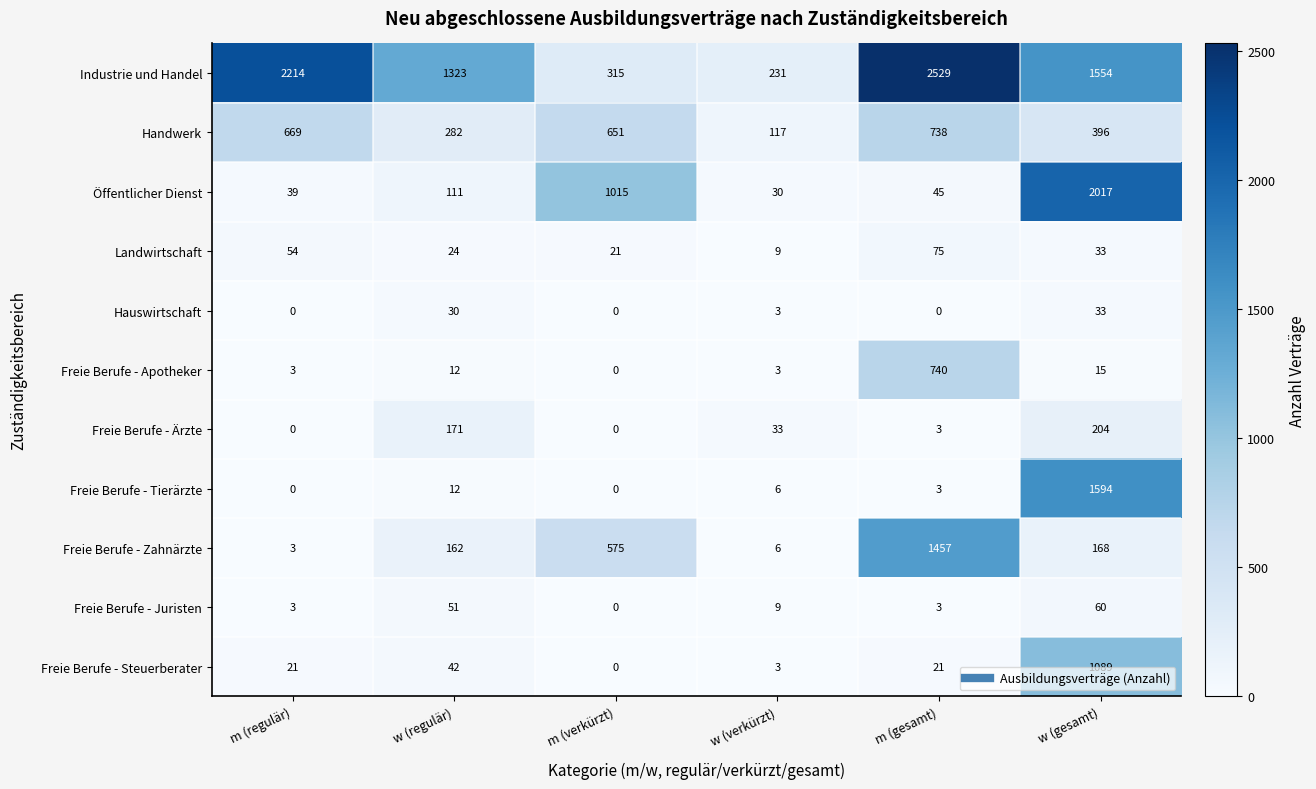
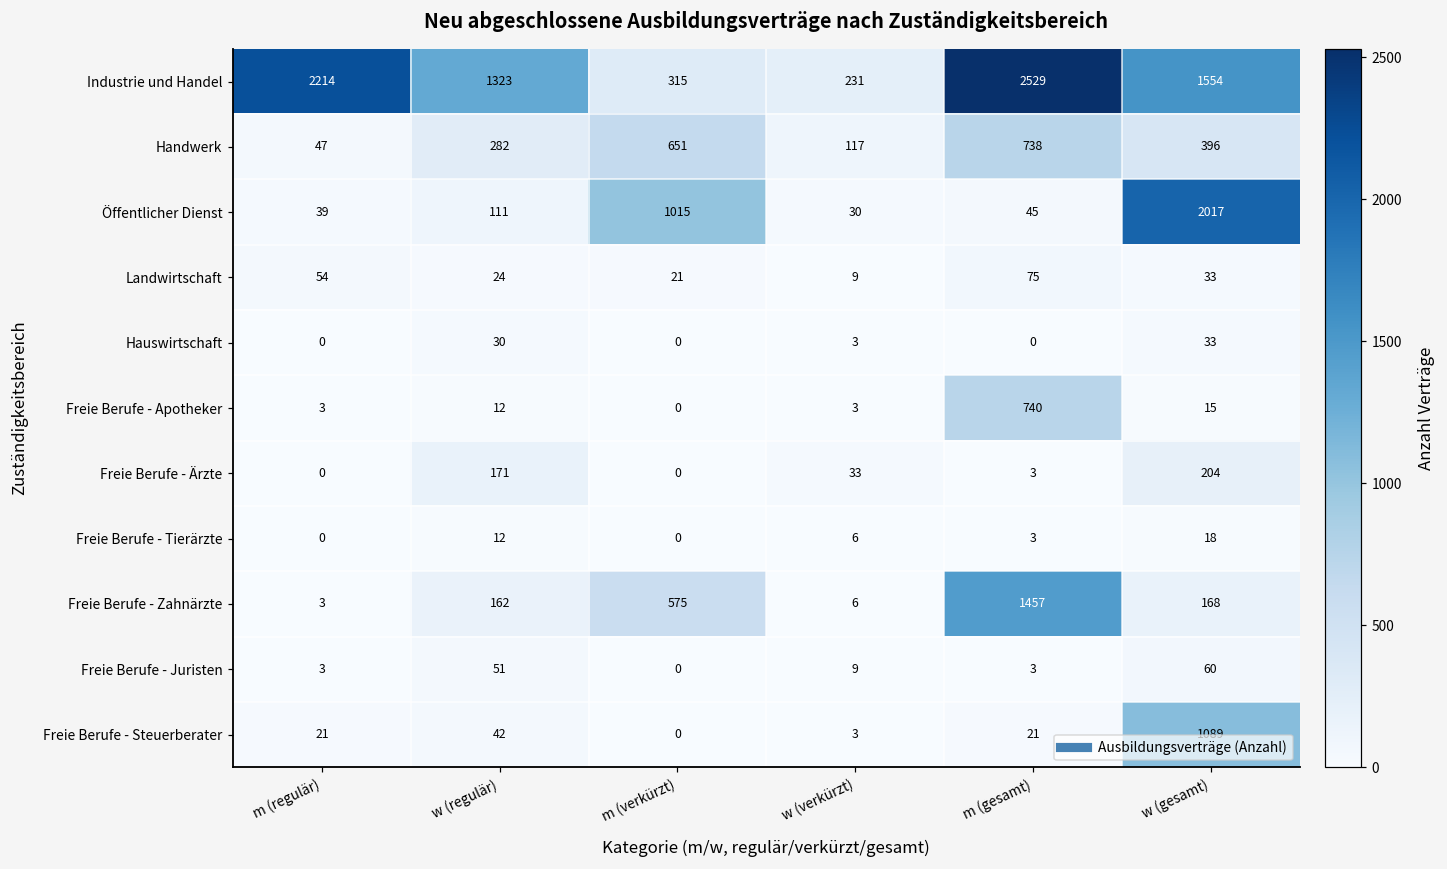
  {
    "Industrie und Handel": {
      "m (regulär)": 2214,
      "w (regulär)": 1323,
      "m (verkürzt)": 315,
      "w (verkürzt)": 231,
      "m (gesamt)": 2529,
      "w (gesamt)": 1554
    },
    "Handwerk": {
-     "m (regulär)": 669,
+     "m (regulär)": 47,
      "w (regulär)": 282,
      "m (verkürzt)": 651,
      "w (verkürzt)": 117,
      "m (gesamt)": 738,
      "w (gesamt)": 396
    },
    "Öffentlicher Dienst": {
      "m (regulär)": 39,
      "w (regulär)": 111,
      "m (verkürzt)": 1015,
      "w (verkürzt)": 30,
      "m (gesamt)": 45,
      "w (gesamt)": 2017
    },
    "Landwirtschaft": {
      "m (regulär)": 54,
      "w (regulär)": 24,
      "m (verkürzt)": 21,
      "w (verkürzt)": 9,
      "m (gesamt)": 75,
      "w (gesamt)": 33
    },
    "Hauswirtschaft": {
      "m (regulär)": 0,
      "w (regulär)": 30,
      "m (verkürzt)": 0,
      "w (verkürzt)": 3,
      "m (gesamt)": 0,
      "w (gesamt)": 33
    },
    "Freie Berufe - Apotheker": {
      "m (regulär)": 3,
      "w (regulär)": 12,
      "m (verkürzt)": 0,
      "w (verkürzt)": 3,
      "m (gesamt)": 740,
      "w (gesamt)": 15
    },
    "Freie Berufe - Ärzte": {
      "m (regulär)": 0,
      "w (regulär)": 171,
      "m (verkürzt)": 0,
      "w (verkürzt)": 33,
      "m (gesamt)": 3,
      "w (gesamt)": 204
    },
    "Freie Berufe - Tierärzte": {
      "m (regulär)": 0,
      "w (regulär)": 12,
      "m (verkürzt)": 0,
      "w (verkürzt)": 6,
      "m (gesamt)": 3,
-     "w (gesamt)": 1594
+     "w (gesamt)": 18
    },
    "Freie Berufe - Zahnärzte": {
      "m (regulär)": 3,
      "w (regulär)": 162,
      "m (verkürzt)": 575,
      "w (verkürzt)": 6,
      "m (gesamt)": 1457,
      "w (gesamt)": 168
    },
    "Freie Berufe - Juristen": {
      "m (regulär)": 3,
      "w (regulär)": 51,
      "m (verkürzt)": 0,
      "w (verkürzt)": 9,
      "m (gesamt)": 3,
      "w (gesamt)": 60
    },
    "Freie Berufe - Steuerberater": {
      "m (regulär)": 21,
      "w (regulär)": 42,
      "m (verkürzt)": 0,
      "w (verkürzt)": 3,
      "m (gesamt)": 21
    }
  }
